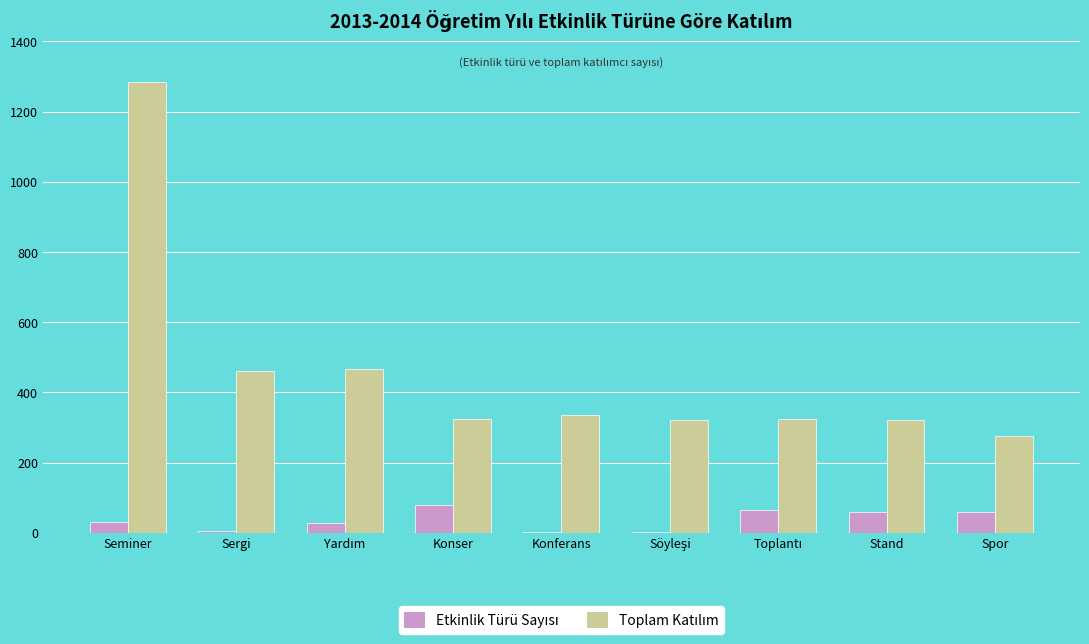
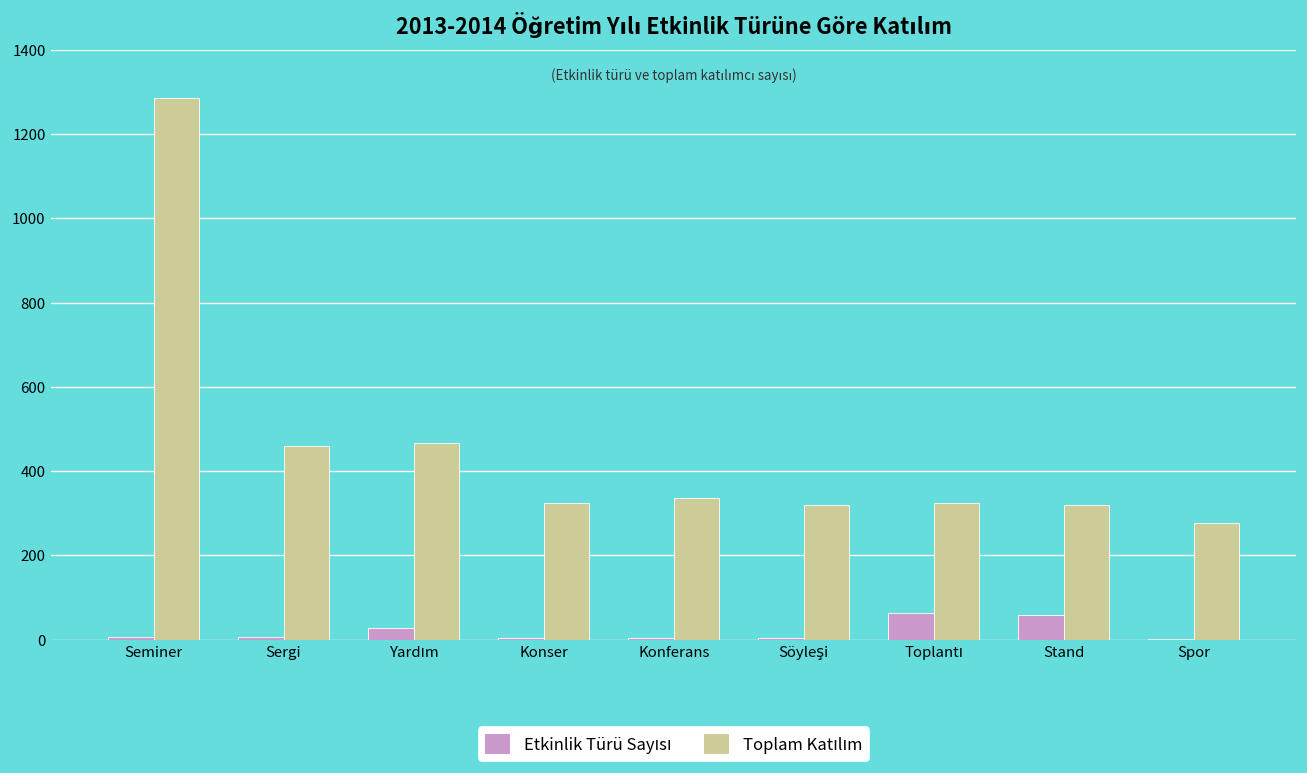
  {
    "Etkinlik Türü Sayısı": {
-     "Seminer": 30,
+     "Seminer": 10,
      "Yardım": 30,
-     "Konser": 80,
+     "Konser": 0,
      "Toplantı": 60,
      "Stand": 60,
-     "Spor": 60
+     "Spor": 0
    },
    "Toplam Katılım": {
      "Seminer": 1290,
      "Sergi": 460,
      "Yardım": 470,
      "Konser": 320,
      "Konferans": 340,
      "Söyleşi": 320,
      "Toplantı": 330,
      "Stand": 320,
      "Spor": 280
    }
  }
